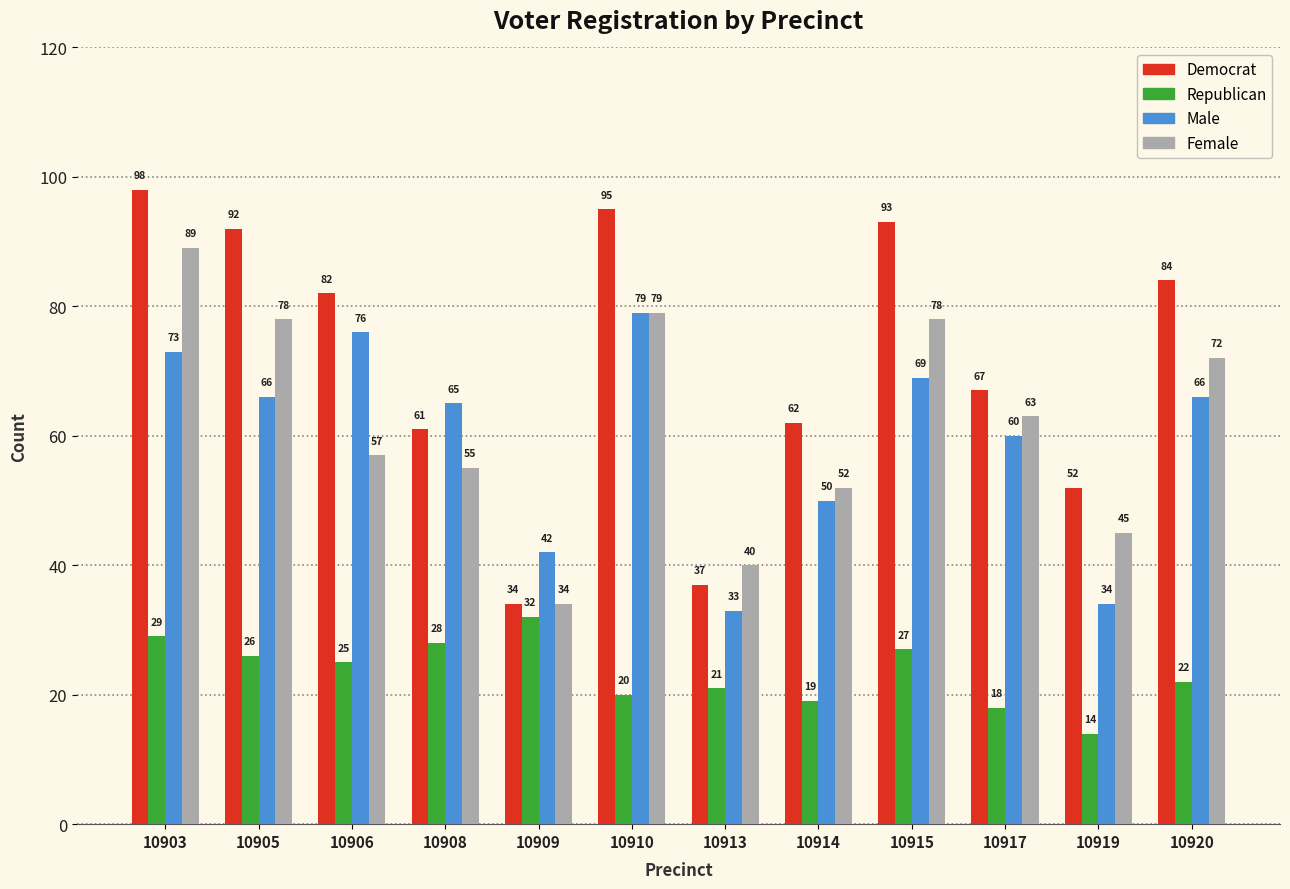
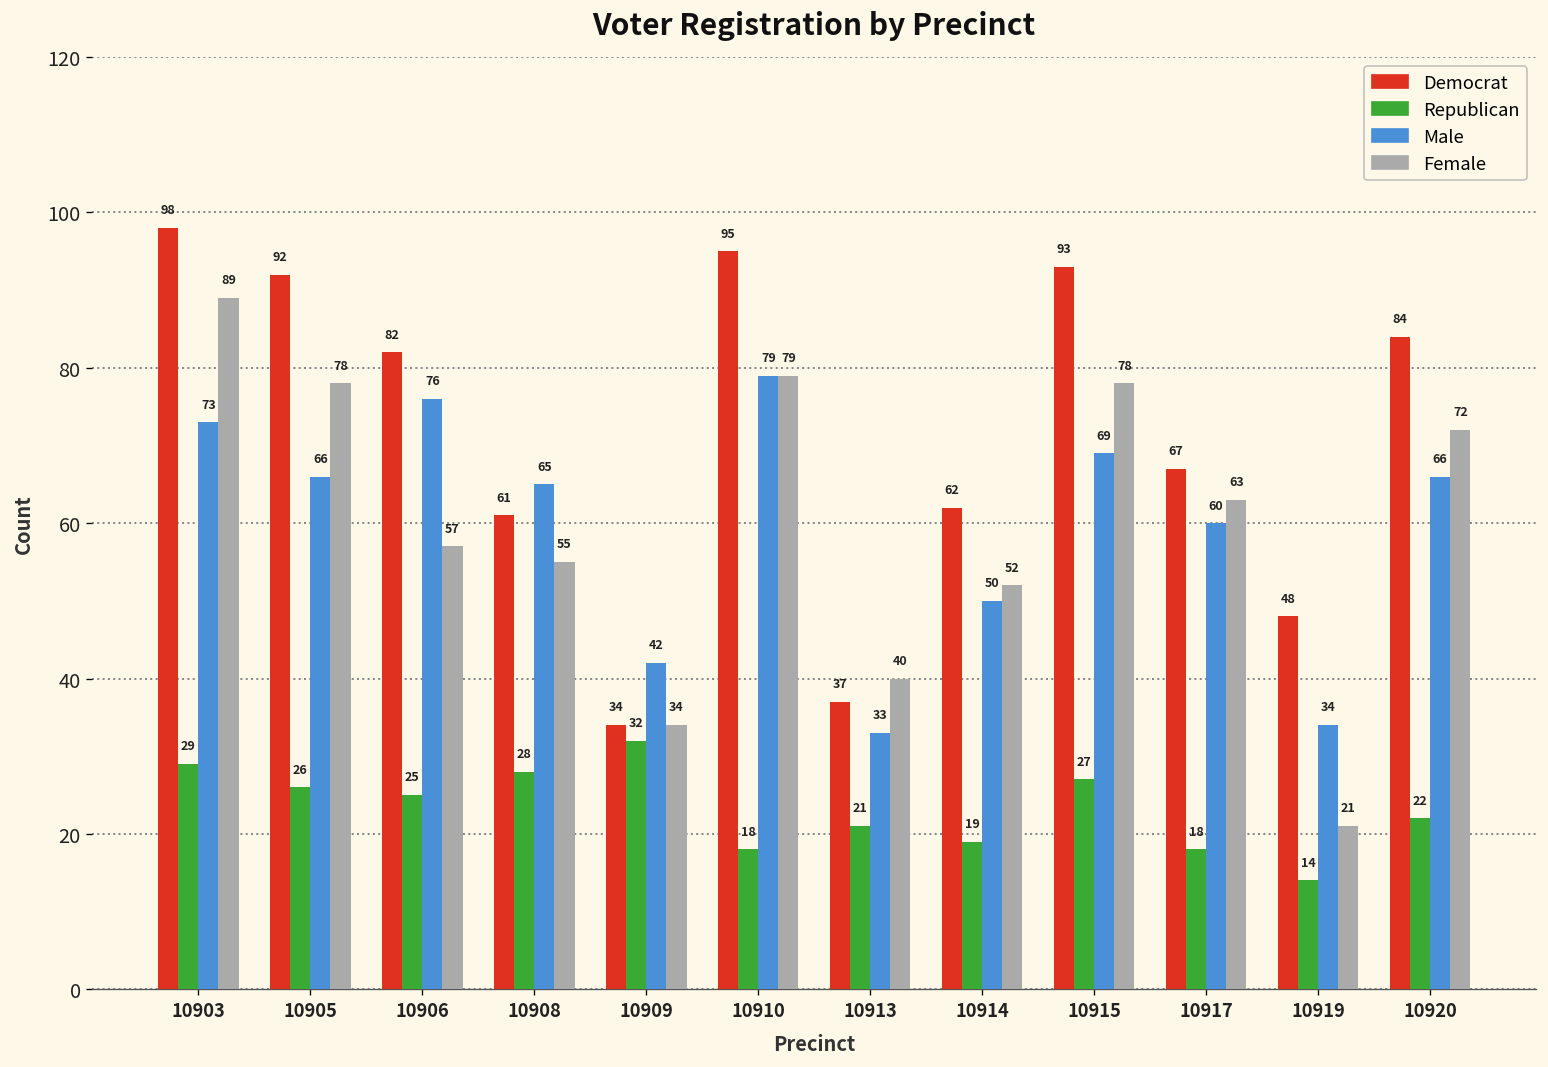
  {
    "Democrat": {
      "10903": 98,
      "10905": 92,
      "10906": 82,
      "10908": 61,
      "10909": 34,
      "10910": 95,
      "10913": 37,
      "10914": 62,
      "10915": 93,
      "10917": 67,
-     "10919": 52,
+     "10919": 48,
      "10920": 84
    },
    "Republican": {
      "10903": 29,
      "10905": 26,
      "10906": 25,
      "10908": 28,
      "10909": 32,
-     "10910": 20,
+     "10910": 18,
      "10913": 21,
      "10914": 19,
      "10915": 27,
      "10917": 18,
      "10919": 14,
      "10920": 22
    },
    "Male": {
      "10903": 73,
      "10905": 66,
      "10906": 76,
      "10908": 65,
      "10909": 42,
      "10910": 79,
      "10913": 33,
      "10914": 50,
      "10915": 69,
      "10917": 60,
      "10919": 34,
      "10920": 66
    },
    "Female": {
      "10903": 89,
      "10905": 78,
      "10906": 57,
      "10908": 55,
      "10909": 34,
      "10910": 79,
      "10913": 40,
      "10914": 52,
      "10915": 78,
      "10917": 63,
-     "10919": 45,
+     "10919": 21,
      "10920": 72
    }
  }
